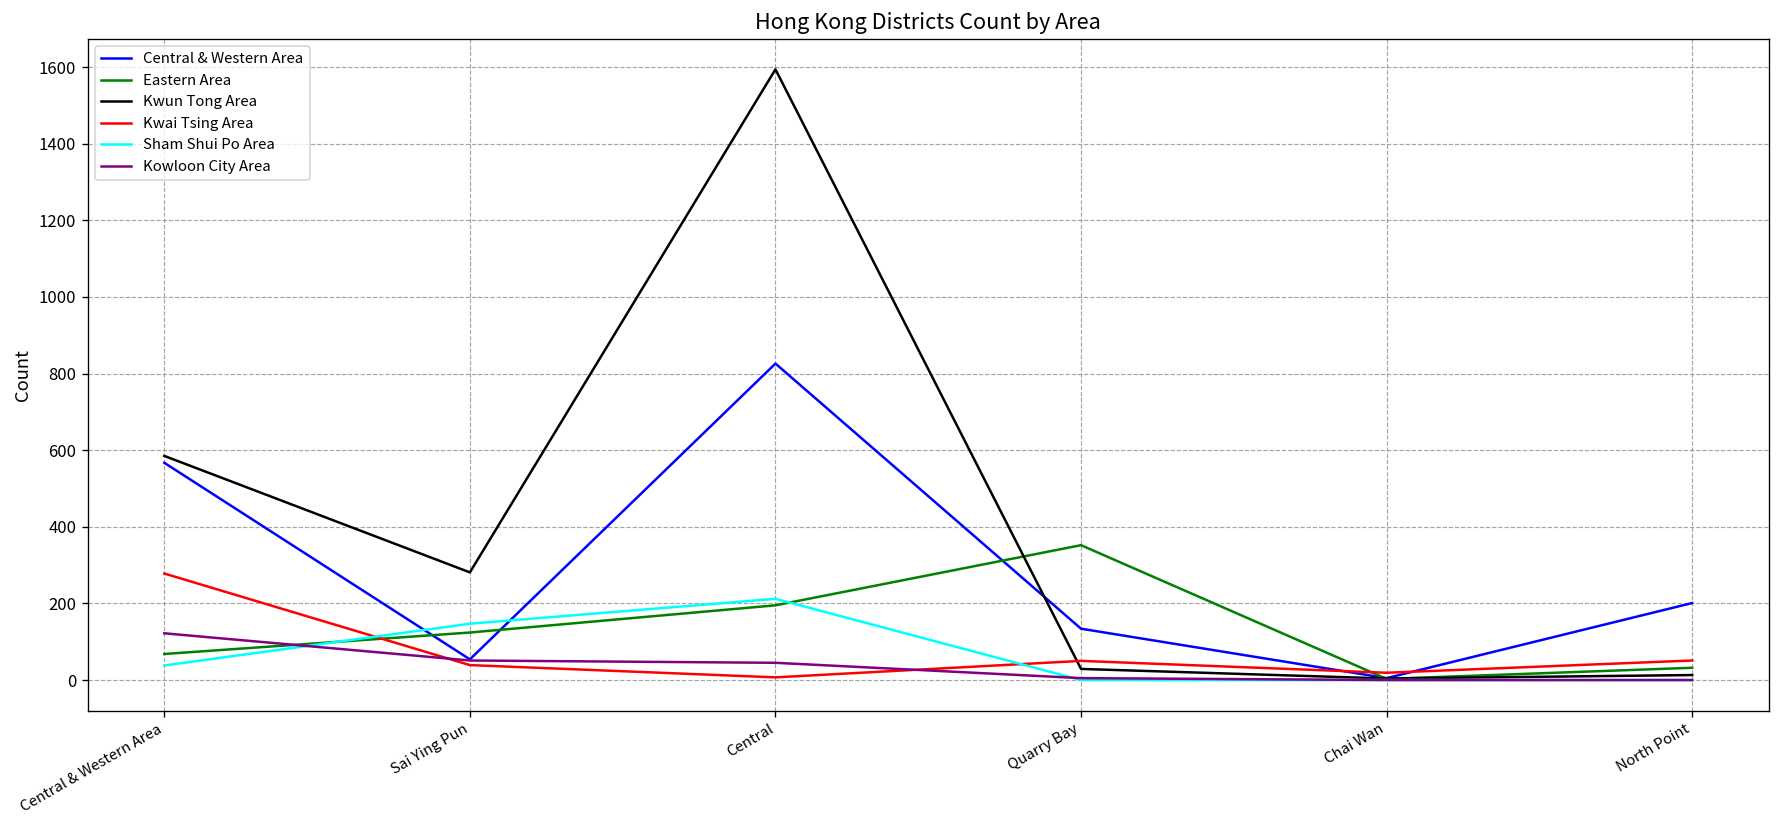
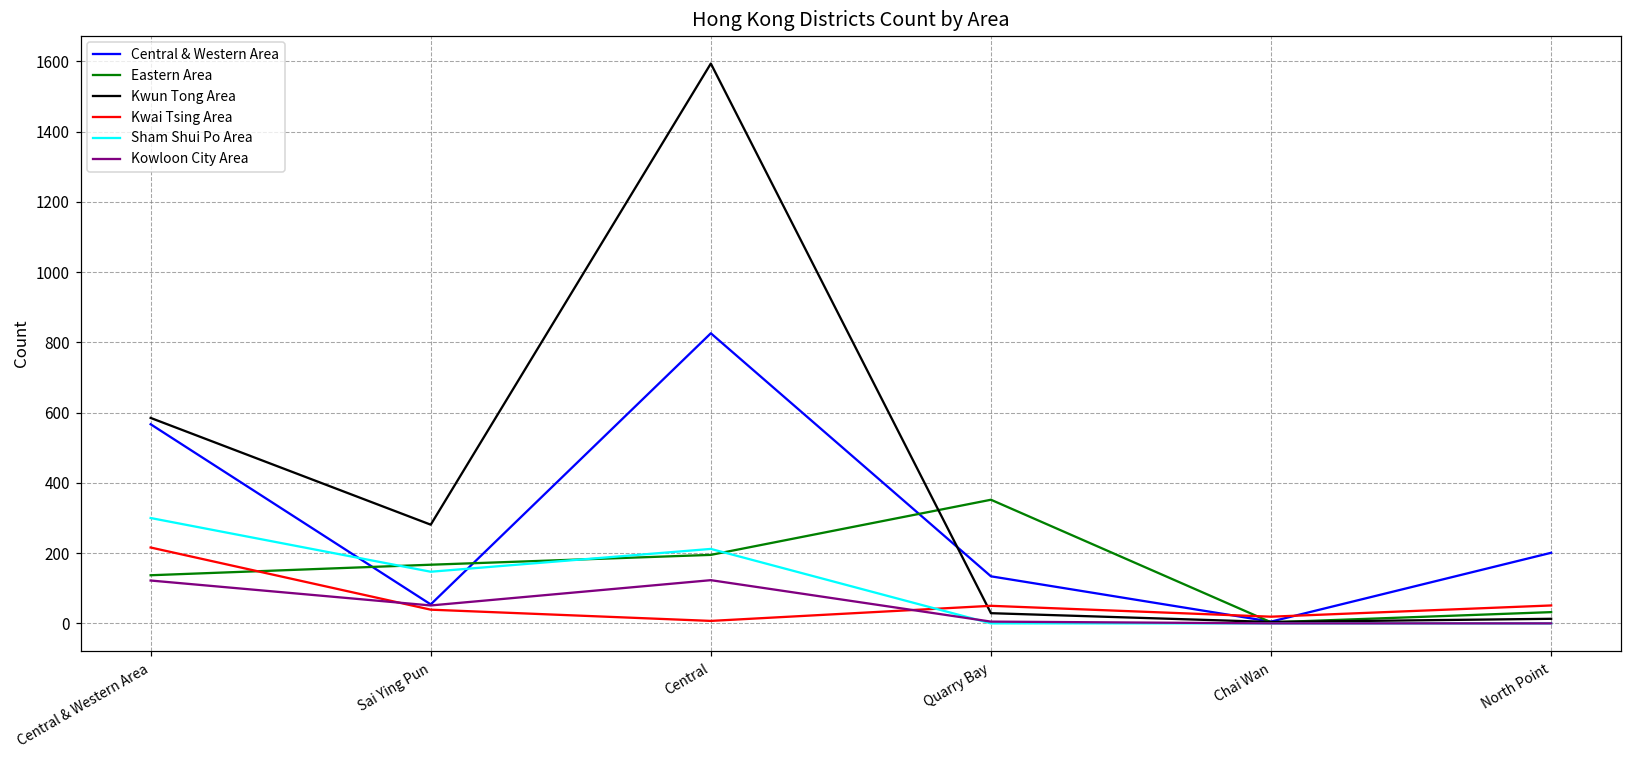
  {
    "Central & Western Area": {
      "Central & Western Area": 570,
      "Central": 830,
      "Quarry Bay": 130,
      "North Point": 200
    },
    "Eastern Area": {
-     "Central & Western Area": 70,
-     "Sai Ying Pun": 120,
+     "Central & Western Area": 140,
+     "Sai Ying Pun": 170,
      "Central": 200,
      "Quarry Bay": 350,
      "North Point": 30
    },
    "Kwun Tong Area": {
      "Central & Western Area": 590,
      "Sai Ying Pun": 280,
      "Central": 1590,
      "Quarry Bay": 30,
      "North Point": 10
    },
    "Kwai Tsing Area": {
-     "Central & Western Area": 280,
+     "Central & Western Area": 220,
      "Sai Ying Pun": 40,
      "Central": 10,
      "Quarry Bay": 50,
      "Chai Wan": 20,
      "North Point": 50
    },
    "Sham Shui Po Area": {
-     "Central & Western Area": 40,
+     "Central & Western Area": 300,
      "Sai Ying Pun": 150,
      "Central": 210
    },
    "Kowloon City Area": {
      "Central & Western Area": 120,
-     "Central": 50
+     "Central": 120
    }
  }
